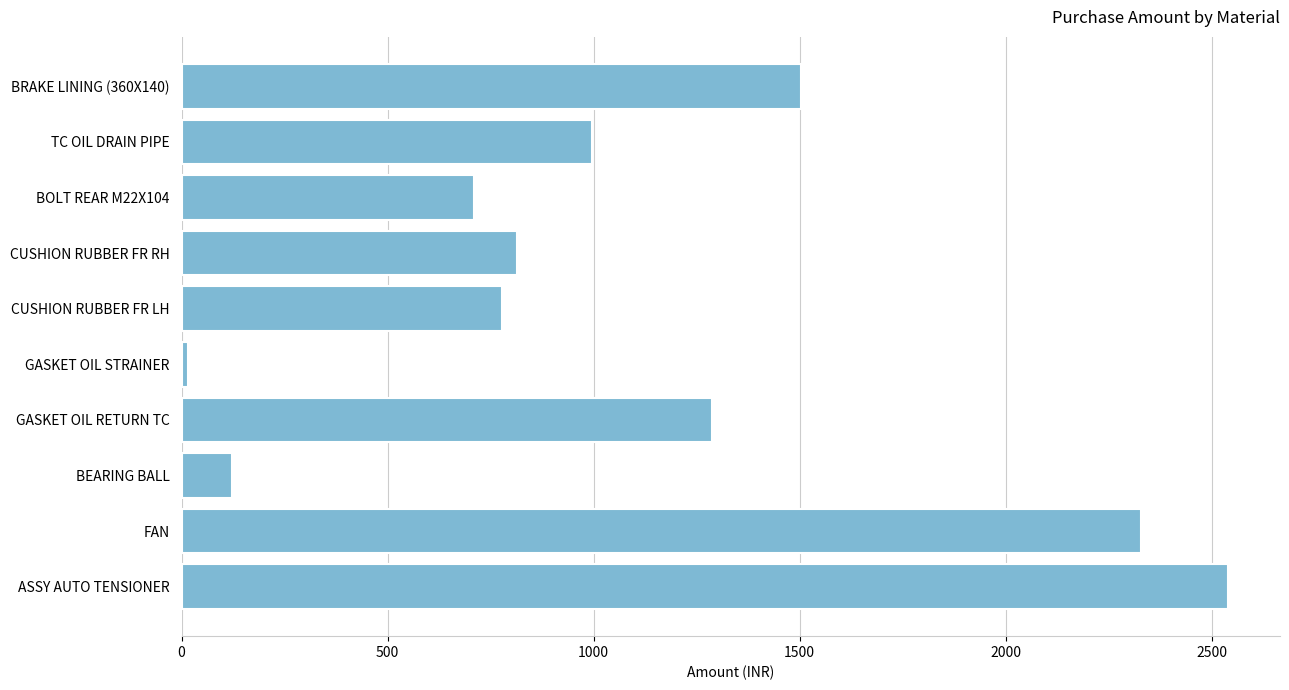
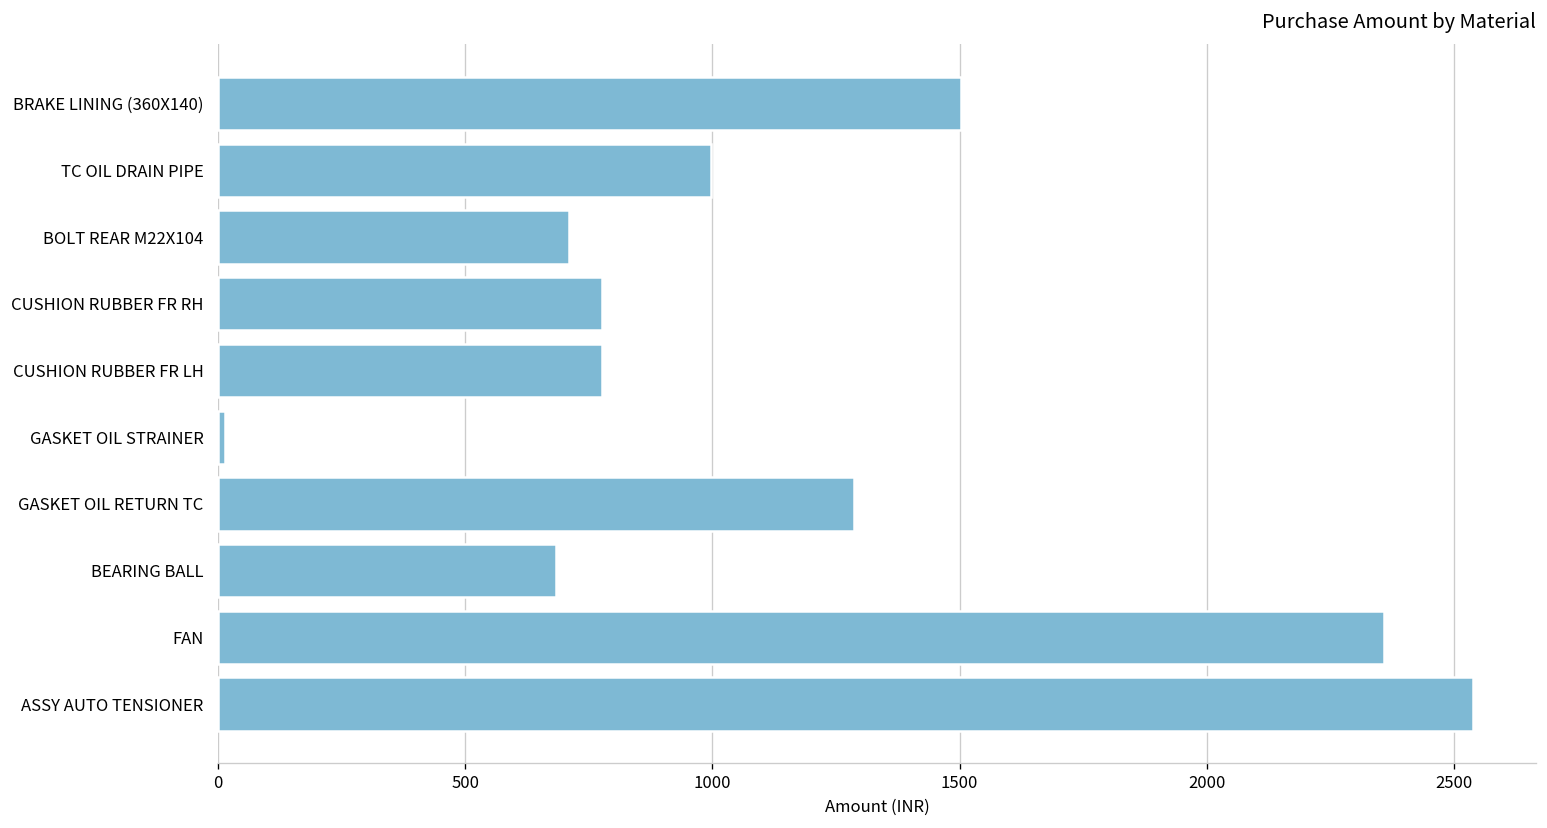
  {
    "BRAKE LINING (360X140)": 1500,
    "TC OIL DRAIN PIPE": 1000,
    "BOLT REAR M22X104": 710,
-   "CUSHION RUBBER FR RH": 810,
+   "CUSHION RUBBER FR RH": 780,
    "CUSHION RUBBER FR LH": 780,
    "GASKET OIL STRAINER": 20,
    "GASKET OIL RETURN TC": 1290,
-   "BEARING BALL": 120,
-   "FAN": 2330,
+   "BEARING BALL": 680,
+   "FAN": 2360,
    "ASSY AUTO TENSIONER": 2540
  }
